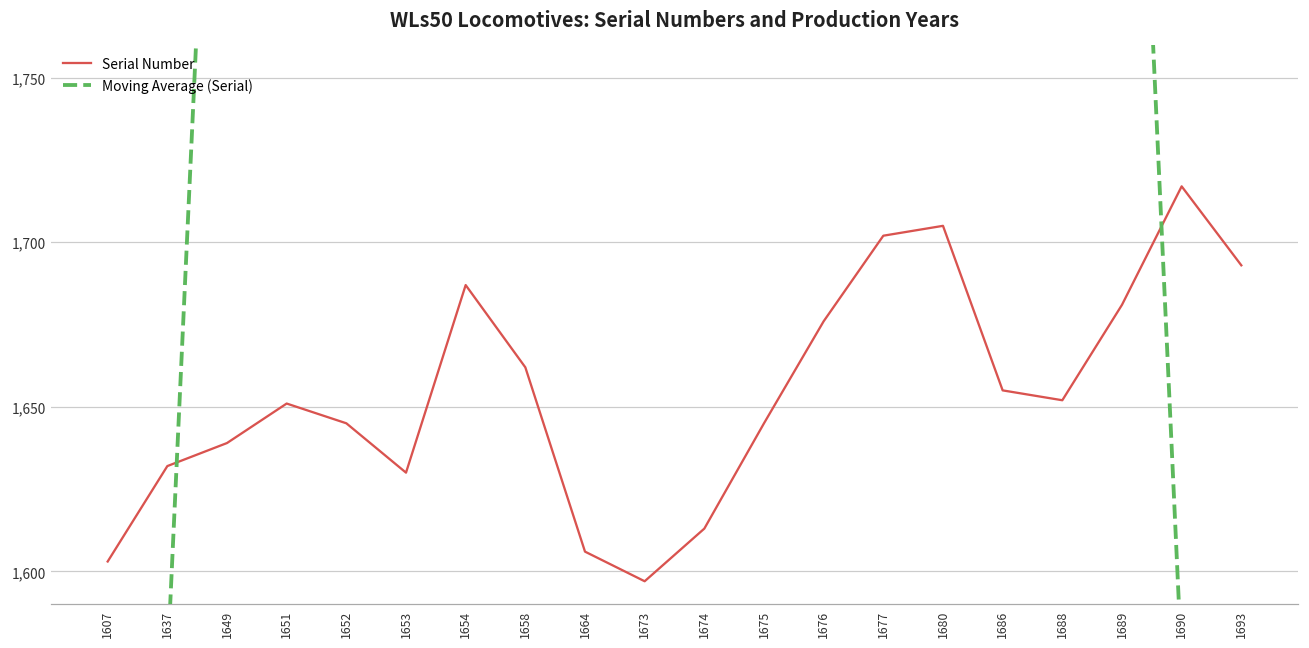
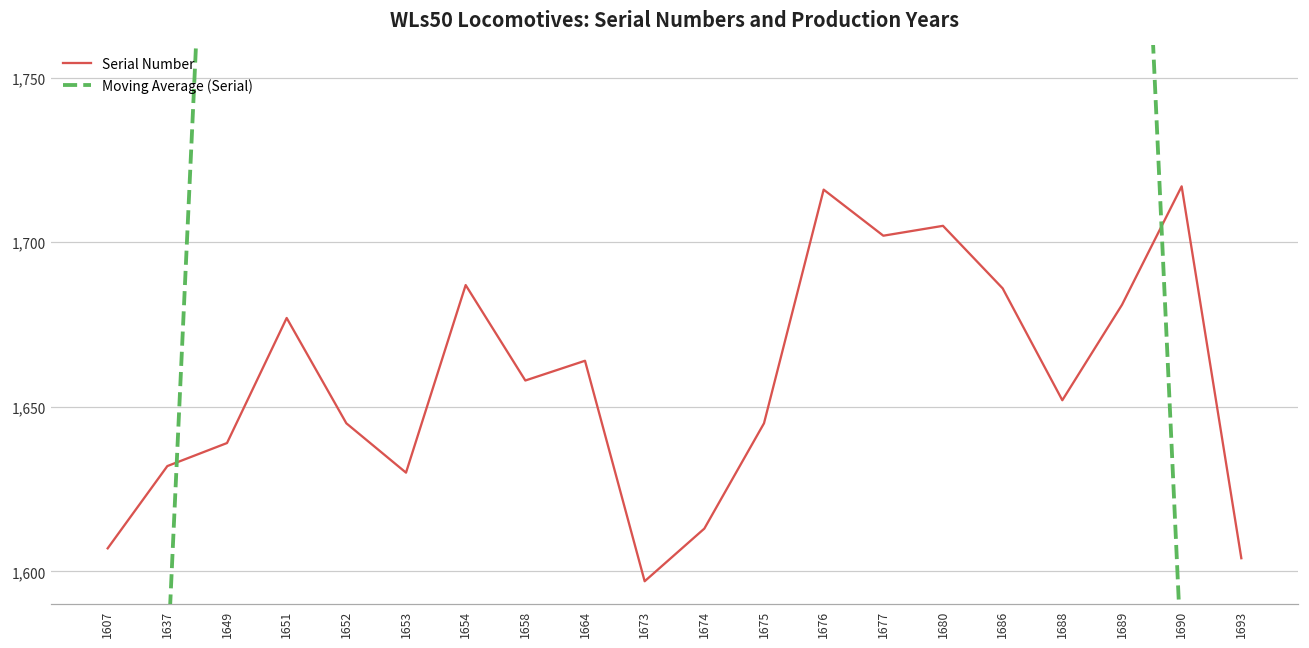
  {
    "Serial Number": {
-     "1607": "1,603",
+     "1607": "1,607",
      "1637": "1,632",
      "1649": "1,639",
-     "1651": "1,651",
+     "1651": "1,677",
      "1652": "1,645",
      "1653": "1,630",
      "1654": "1,687",
-     "1658": "1,662",
-     "1664": "1,606",
+     "1658": "1,658",
+     "1664": "1,664",
      "1673": "1,597",
      "1674": "1,613",
      "1675": "1,645",
-     "1676": "1,676",
+     "1676": "1,716",
      "1677": "1,702",
      "1680": "1,705",
-     "1686": "1,655",
+     "1686": "1,686",
      "1688": "1,652",
      "1689": "1,681",
      "1690": "1,717",
-     "1693": "1,693"
+     "1693": "1,604"
    }
  }
